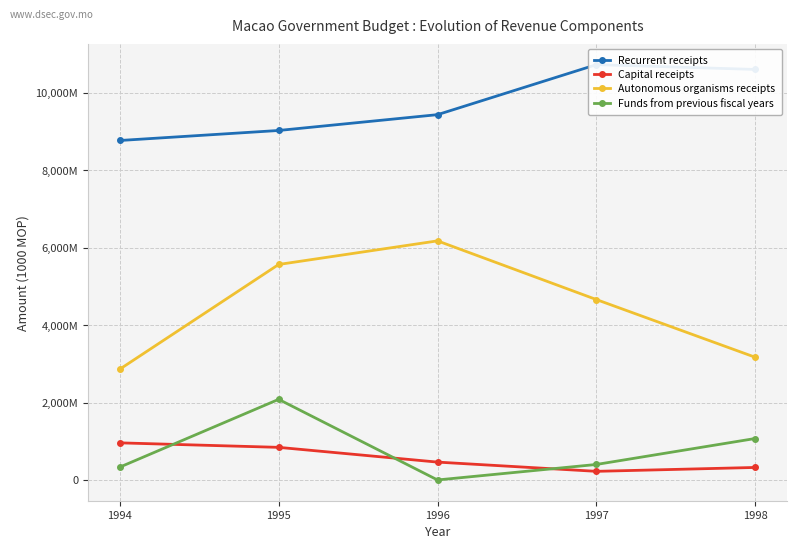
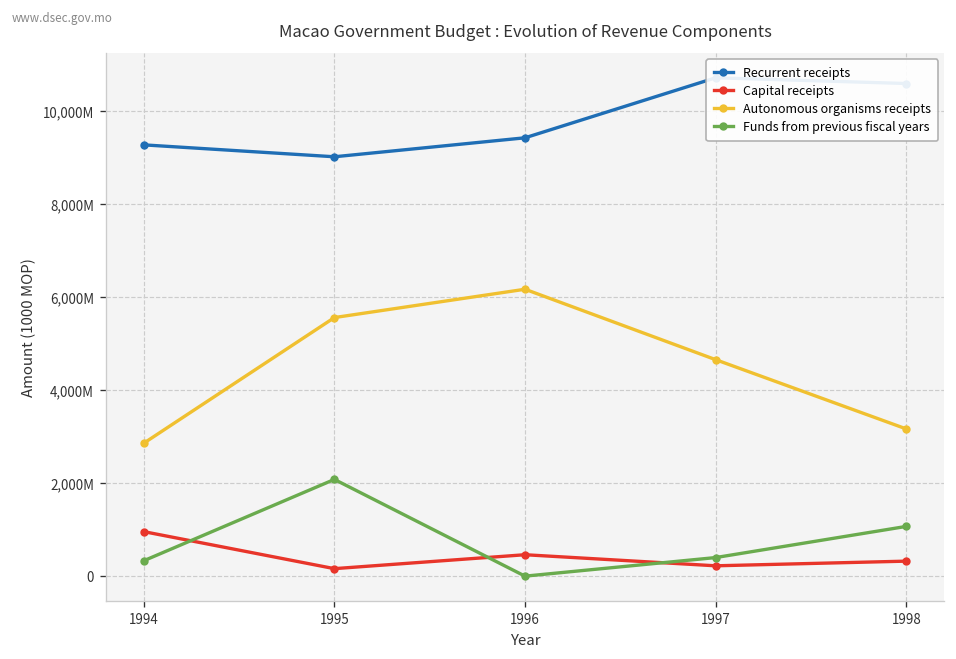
  {
    "Recurrent receipts": {
-     "1994": "8,800,000,000",
+     "1994": "9,300,000,000",
      "1995": "9,000,000,000",
      "1996": "9,400,000,000"
    },
    "Capital receipts": {
      "1994": "1,000,000,000",
-     "1995": "800,000,000",
+     "1995": "200,000,000",
      "1996": "500,000,000",
      "1997": "200,000,000",
      "1998": "300,000,000"
    },
    "Autonomous organisms receipts": {
      "1994": "2,900,000,000",
      "1995": "5,600,000,000",
      "1996": "6,200,000,000",
      "1997": "4,700,000,000",
      "1998": "3,200,000,000"
    },
    "Funds from previous fiscal years": {
      "1994": "300,000,000",
      "1995": "2,100,000,000",
      "1996": "0",
      "1997": "400,000,000",
      "1998": "1,100,000,000"
    }
  }
